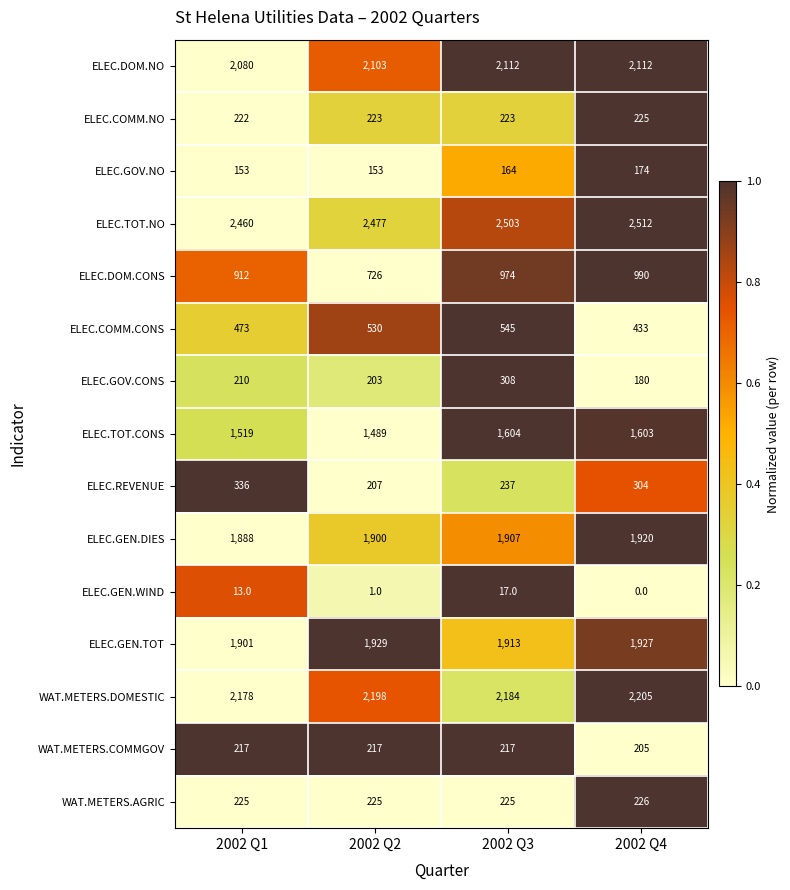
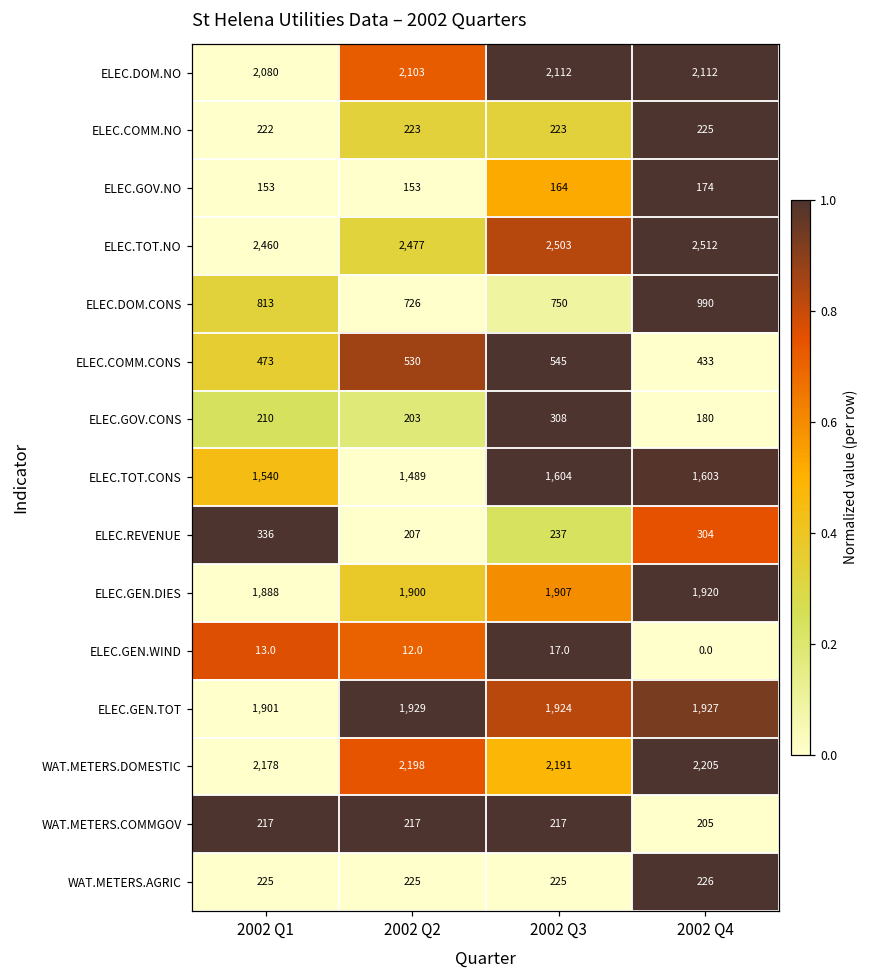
  {
    "ELEC.DOM.NO": {
      "2002 Q1": "2,080",
      "2002 Q2": "2,103",
      "2002 Q3": "2,112",
      "2002 Q4": "2,112"
    },
    "ELEC.COMM.NO": {
      "2002 Q1": "222",
      "2002 Q2": "223",
      "2002 Q3": "223",
      "2002 Q4": "225"
    },
    "ELEC.GOV.NO": {
      "2002 Q1": "153",
      "2002 Q2": "153",
      "2002 Q3": "164",
      "2002 Q4": "174"
    },
    "ELEC.TOT.NO": {
      "2002 Q1": "2,460",
      "2002 Q2": "2,477",
      "2002 Q3": "2,503",
      "2002 Q4": "2,512"
    },
    "ELEC.DOM.CONS": {
-     "2002 Q1": "912",
+     "2002 Q1": "813",
      "2002 Q2": "726",
-     "2002 Q3": "974",
+     "2002 Q3": "750",
      "2002 Q4": "990"
    },
    "ELEC.COMM.CONS": {
      "2002 Q1": "473",
      "2002 Q2": "530",
      "2002 Q3": "545",
      "2002 Q4": "433"
    },
    "ELEC.GOV.CONS": {
      "2002 Q1": "210",
      "2002 Q2": "203",
      "2002 Q3": "308",
      "2002 Q4": "180"
    },
    "ELEC.TOT.CONS": {
-     "2002 Q1": "1,519",
+     "2002 Q1": "1,540",
      "2002 Q2": "1,489",
      "2002 Q3": "1,604",
      "2002 Q4": "1,603"
    },
    "ELEC.REVENUE": {
      "2002 Q1": "336",
      "2002 Q2": "207",
      "2002 Q3": "237",
      "2002 Q4": "304"
    },
    "ELEC.GEN.DIES": {
      "2002 Q1": "1,888",
      "2002 Q2": "1,900",
      "2002 Q3": "1,907",
      "2002 Q4": "1,920"
    },
    "ELEC.GEN.WIND": {
      "2002 Q1": "13.0",
-     "2002 Q2": "1.0",
+     "2002 Q2": "12.0",
      "2002 Q3": "17.0",
      "2002 Q4": "0.0"
    },
    "ELEC.GEN.TOT": {
      "2002 Q1": "1,901",
      "2002 Q2": "1,929",
-     "2002 Q3": "1,913",
+     "2002 Q3": "1,924",
      "2002 Q4": "1,927"
    },
    "WAT.METERS.DOMESTIC": {
      "2002 Q1": "2,178",
      "2002 Q2": "2,198",
-     "2002 Q3": "2,184",
+     "2002 Q3": "2,191",
      "2002 Q4": "2,205"
    },
    "WAT.METERS.COMMGOV": {
      "2002 Q1": "217",
      "2002 Q2": "217",
      "2002 Q3": "217",
      "2002 Q4": "205"
    },
    "WAT.METERS.AGRIC": {
      "2002 Q1": "225",
      "2002 Q2": "225",
      "2002 Q3": "225",
      "2002 Q4": "226"
    }
  }
